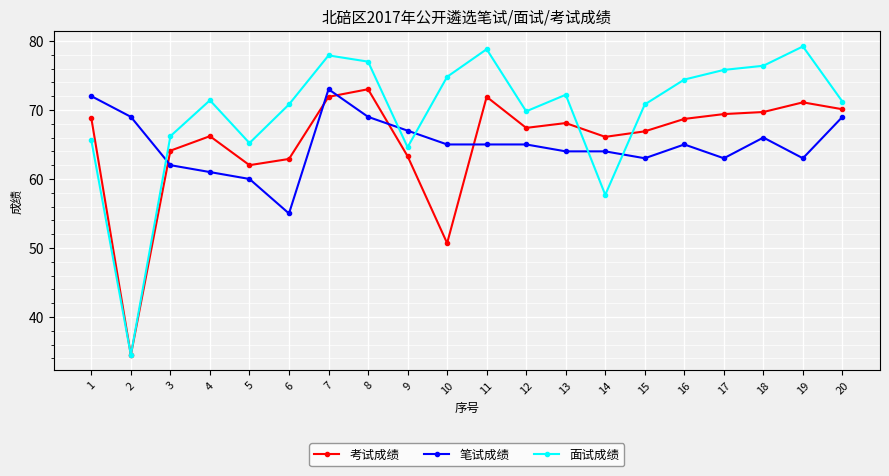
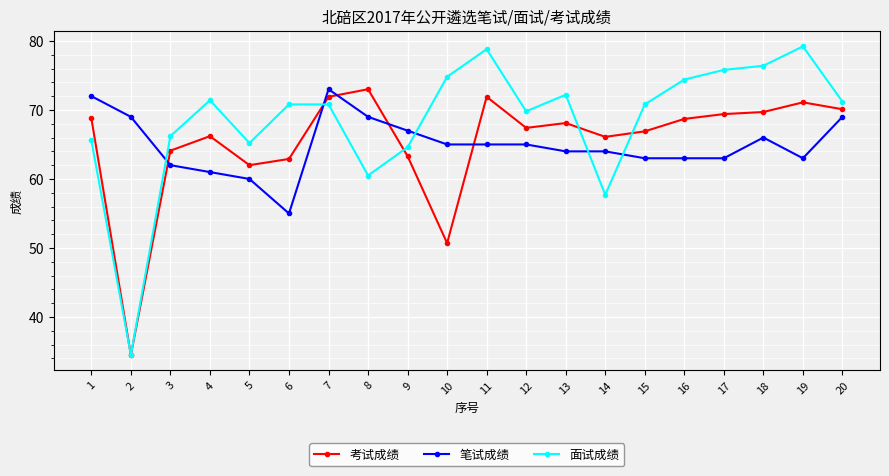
  {
    "考试成绩": {
      "1": 69,
      "3": 64,
      "4": 66,
      "5": 62,
      "6": 63,
      "7": 72,
      "8": 73,
      "9": 63,
      "10": 51,
      "11": 72,
      "12": 67,
      "13": 68,
      "14": 66,
      "15": 67,
      "16": 69,
      "17": 69,
      "18": 70,
      "19": 71,
      "20": 70
    },
    "笔试成绩": {
      "1": 72,
      "2": 69,
      "3": 62,
      "4": 61,
      "5": 60,
      "6": 55,
      "7": 73,
      "8": 69,
      "9": 67,
      "10": 65,
      "11": 65,
      "12": 65,
      "13": 64,
      "14": 64,
      "15": 63,
-     "16": 65,
+     "16": 63,
      "17": 63,
      "18": 66,
      "19": 63,
      "20": 69
    },
    "面试成绩": {
      "1": 66,
      "3": 66,
      "4": 71,
      "5": 65,
      "6": 71,
-     "7": 78,
-     "8": 77,
+     "7": 71,
+     "8": 61,
      "9": 65,
      "10": 75,
      "11": 79,
      "12": 70,
      "13": 72,
      "14": 58,
      "15": 71,
      "16": 74,
      "17": 76,
      "18": 76,
      "19": 79,
      "20": 71
    }
  }
